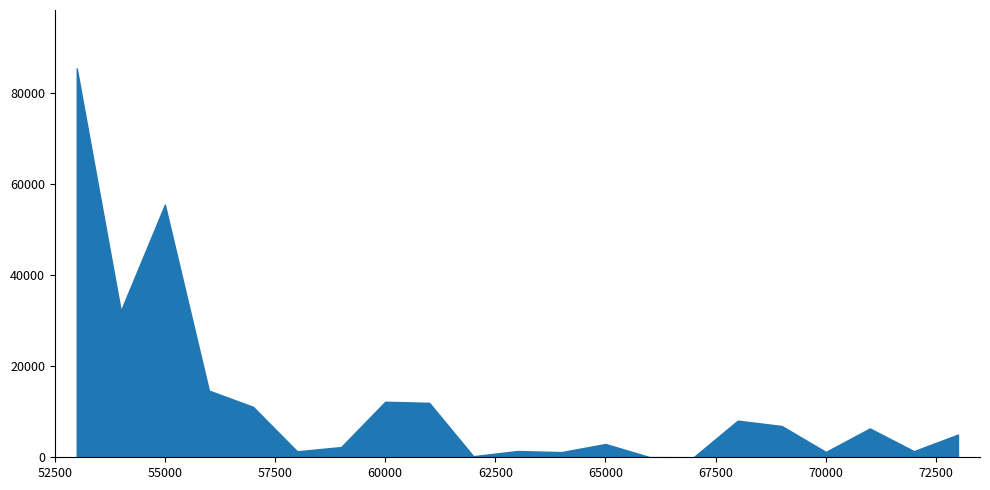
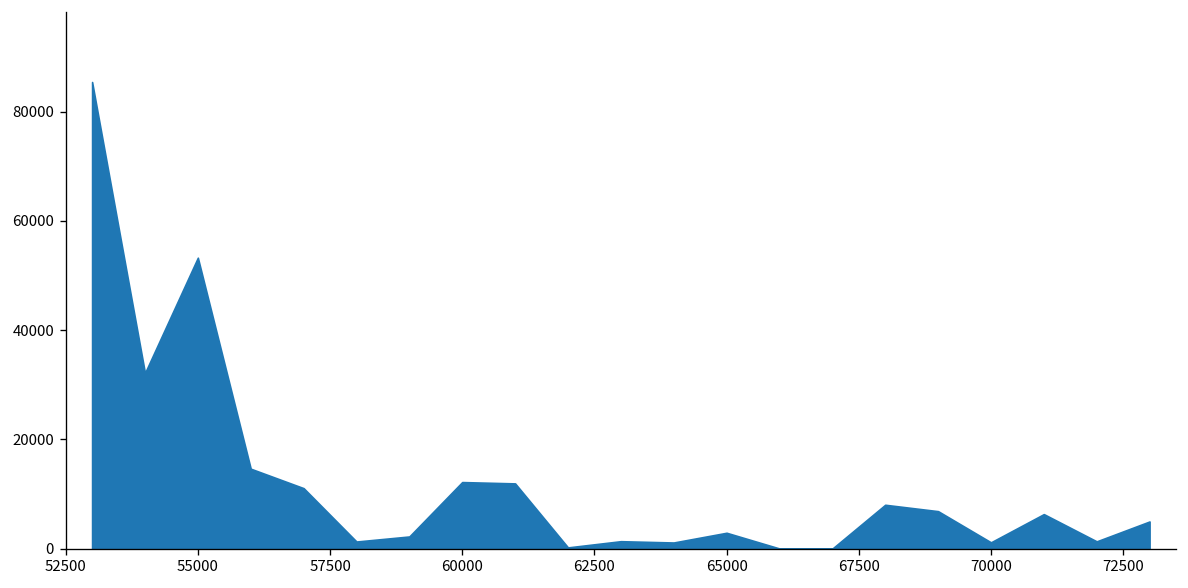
  {
-   "55000": 55000,
+   "55000": 53000,
    "60000": 12000,
    "65000": 3000,
    "70000": 1000
  }
